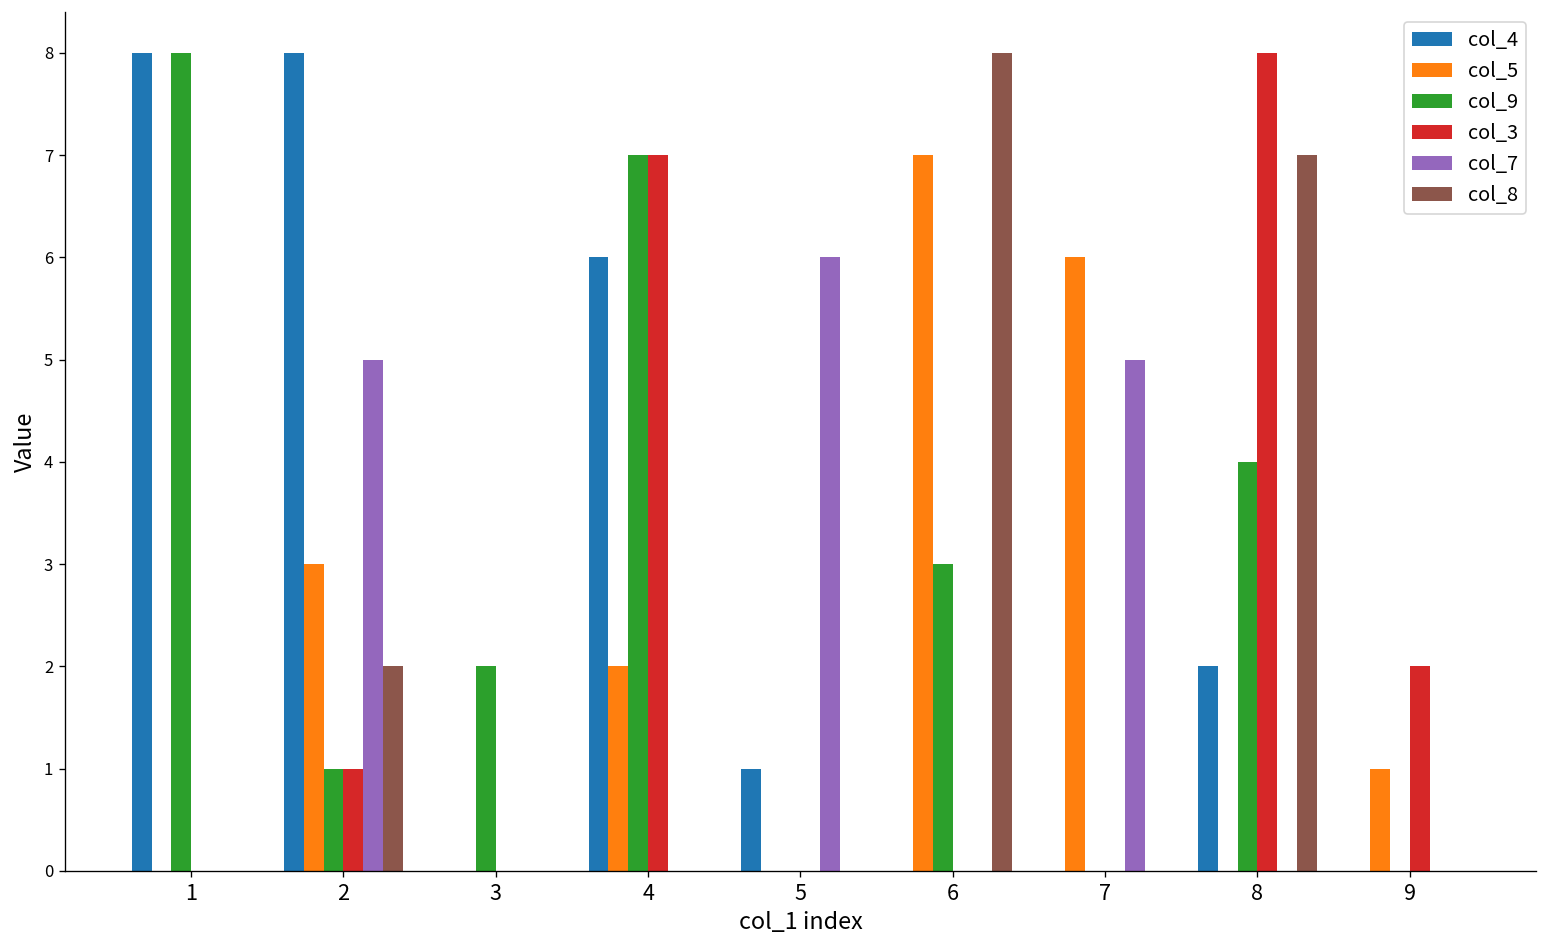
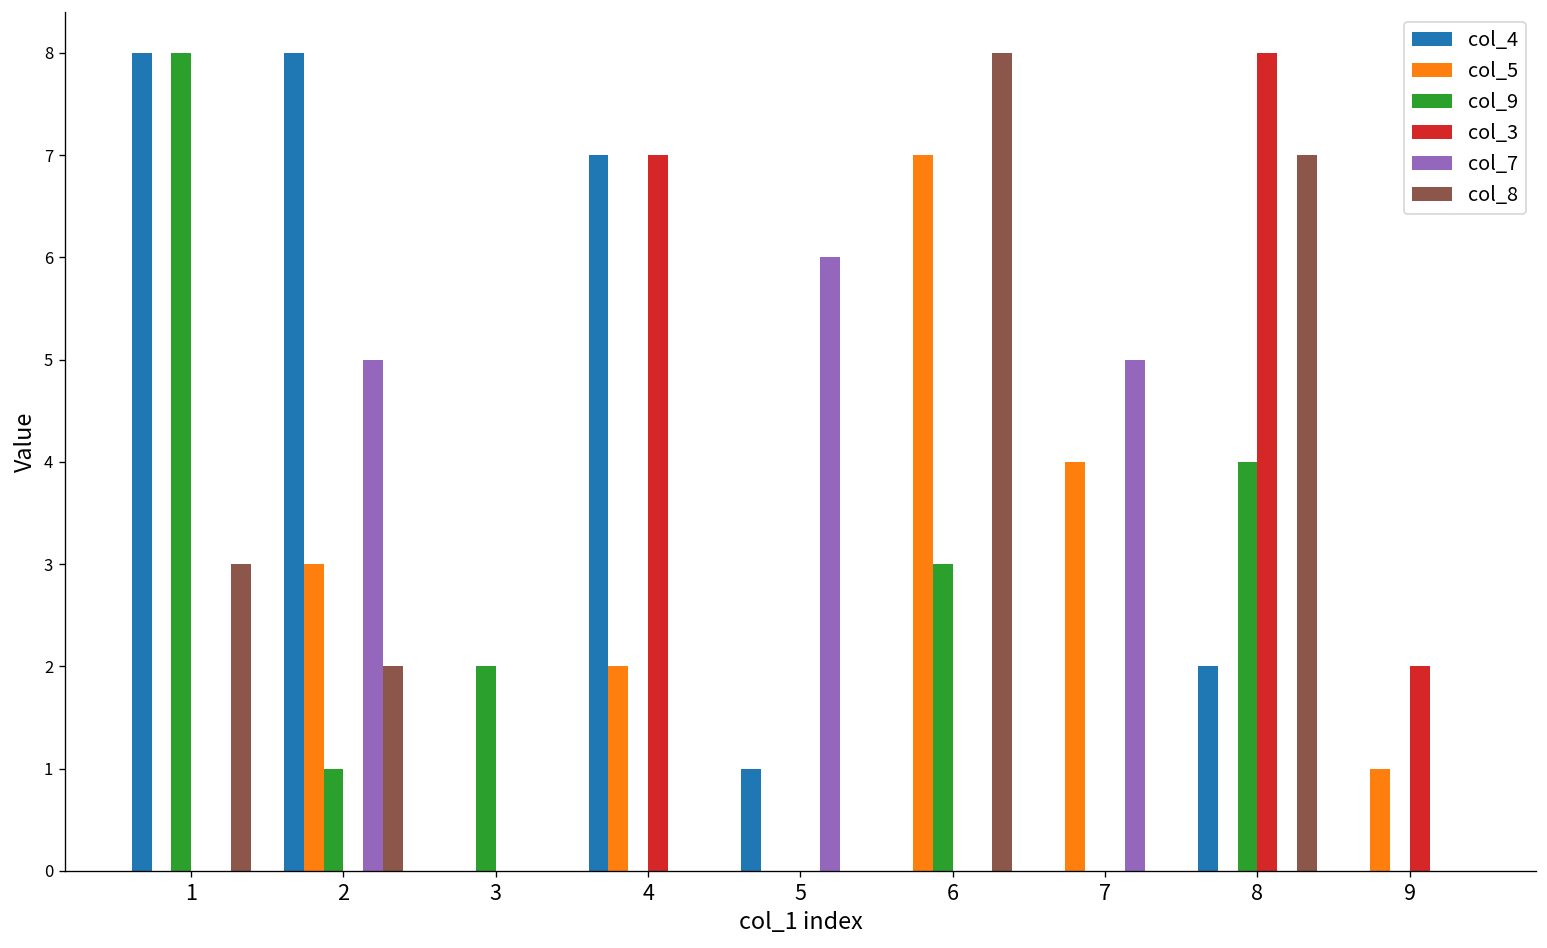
  {
    "col_4": {
      "1": 8,
      "2": 8,
      "3": 0,
-     "4": 6,
+     "4": 7,
      "5": 1,
      "6": 0,
      "7": 0,
      "8": 2,
      "9": 0
    },
    "col_5": {
      "1": 0,
      "2": 3,
      "3": 0,
      "4": 2,
      "5": 0,
      "6": 7,
-     "7": 6,
+     "7": 4,
      "8": 0,
      "9": 1
    },
    "col_9": {
      "1": 8,
      "2": 1,
      "3": 2,
-     "4": 7,
+     "4": 0,
      "5": 0,
      "6": 3,
      "7": 0,
      "8": 4,
      "9": 0
    },
    "col_3": {
      "1": 0,
-     "2": 1,
+     "2": 0,
      "3": 0,
      "4": 7,
      "5": 0,
      "6": 0,
      "7": 0,
      "8": 8,
      "9": 2
    },
    "col_7": {
      "1": 0,
      "2": 5,
      "3": 0,
      "4": 0,
      "5": 6,
      "6": 0,
      "7": 5,
      "8": 0,
      "9": 0
    },
    "col_8": {
-     "1": 0,
+     "1": 3,
      "2": 2,
      "3": 0,
      "4": 0,
      "5": 0,
      "6": 8,
      "7": 0,
      "8": 7,
      "9": 0
    }
  }
